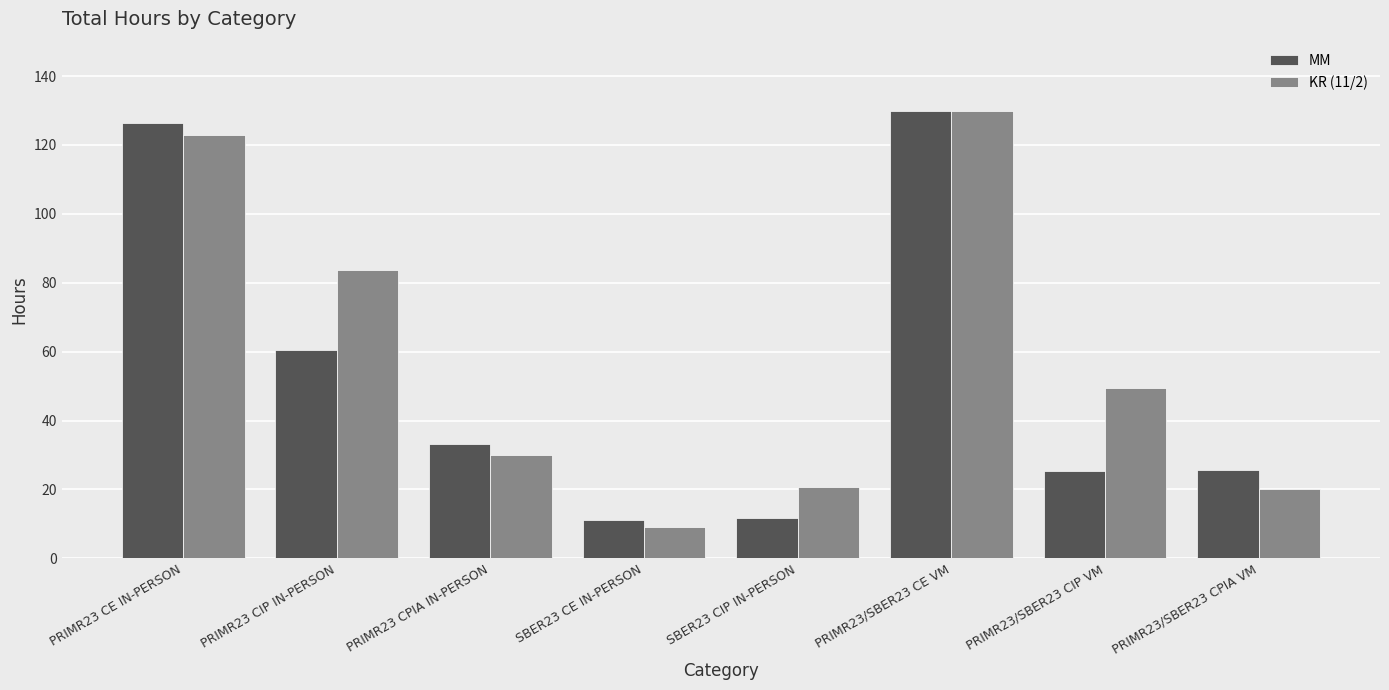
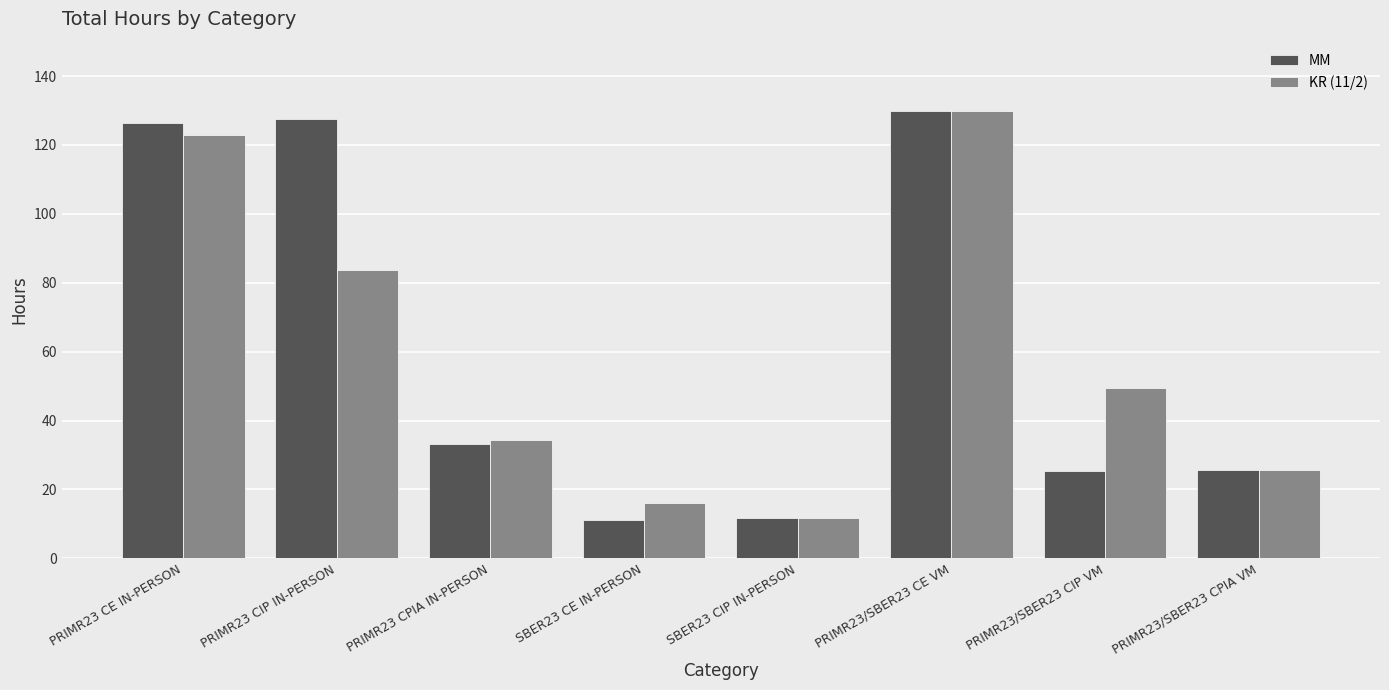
  {
    "MM": {
      "PRIMR23 CE IN-PERSON": 127,
-     "PRIMR23 CIP IN-PERSON": 61,
+     "PRIMR23 CIP IN-PERSON": 128,
      "PRIMR23 CPIA IN-PERSON": 33,
      "SBER23 CE IN-PERSON": 11,
      "SBER23 CIP IN-PERSON": 12,
      "PRIMR23/SBER23 CE VM": 130,
      "PRIMR23/SBER23 CIP VM": 25,
      "PRIMR23/SBER23 CPIA VM": 26
    },
    "KR (11/2)": {
      "PRIMR23 CE IN-PERSON": 123,
      "PRIMR23 CIP IN-PERSON": 84,
-     "PRIMR23 CPIA IN-PERSON": 30,
-     "SBER23 CE IN-PERSON": 9,
-     "SBER23 CIP IN-PERSON": 21,
+     "PRIMR23 CPIA IN-PERSON": 34,
+     "SBER23 CE IN-PERSON": 16,
+     "SBER23 CIP IN-PERSON": 12,
      "PRIMR23/SBER23 CE VM": 130,
      "PRIMR23/SBER23 CIP VM": 49,
-     "PRIMR23/SBER23 CPIA VM": 20
+     "PRIMR23/SBER23 CPIA VM": 26
    }
  }
